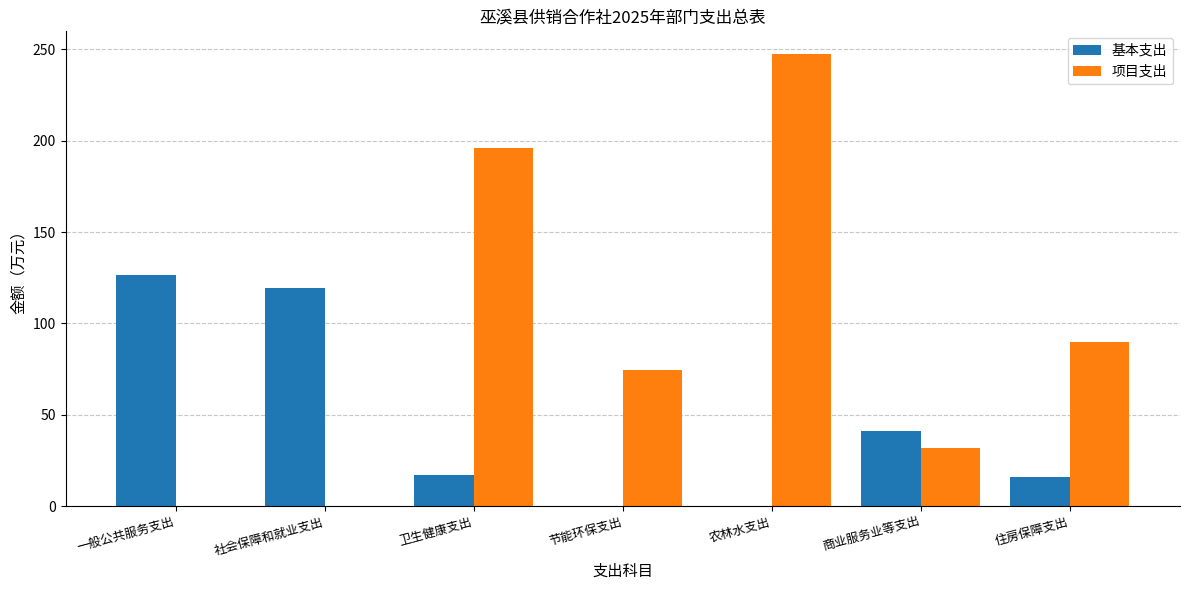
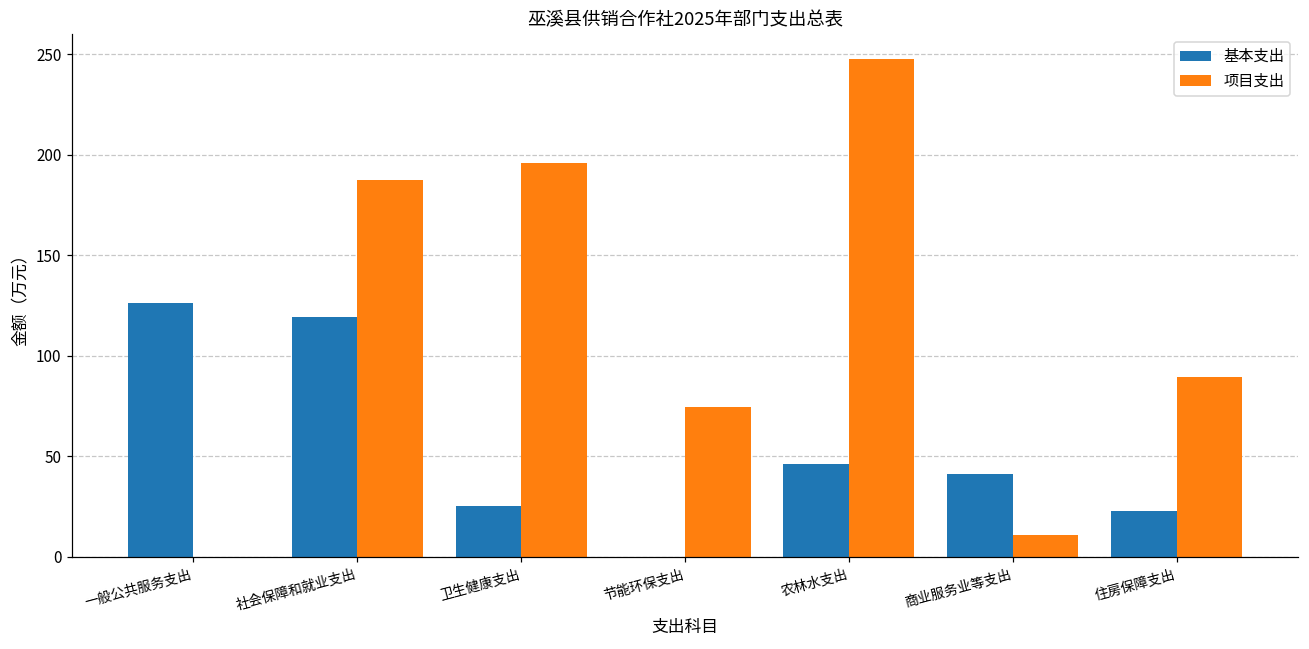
  {
    "基本支出": {
      "一般公共服务支出": 126,
      "社会保障和就业支出": 119,
-     "卫生健康支出": 17,
+     "卫生健康支出": 25,
      "节能环保支出": 0,
-     "农林水支出": 0,
+     "农林水支出": 46,
      "商业服务业等支出": 41,
-     "住房保障支出": 16
+     "住房保障支出": 23
    },
    "项目支出": {
      "一般公共服务支出": 0,
-     "社会保障和就业支出": 0,
+     "社会保障和就业支出": 187,
      "卫生健康支出": 196,
      "节能环保支出": 74,
      "农林水支出": 248,
-     "商业服务业等支出": 32,
+     "商业服务业等支出": 11,
      "住房保障支出": 90
    }
  }
